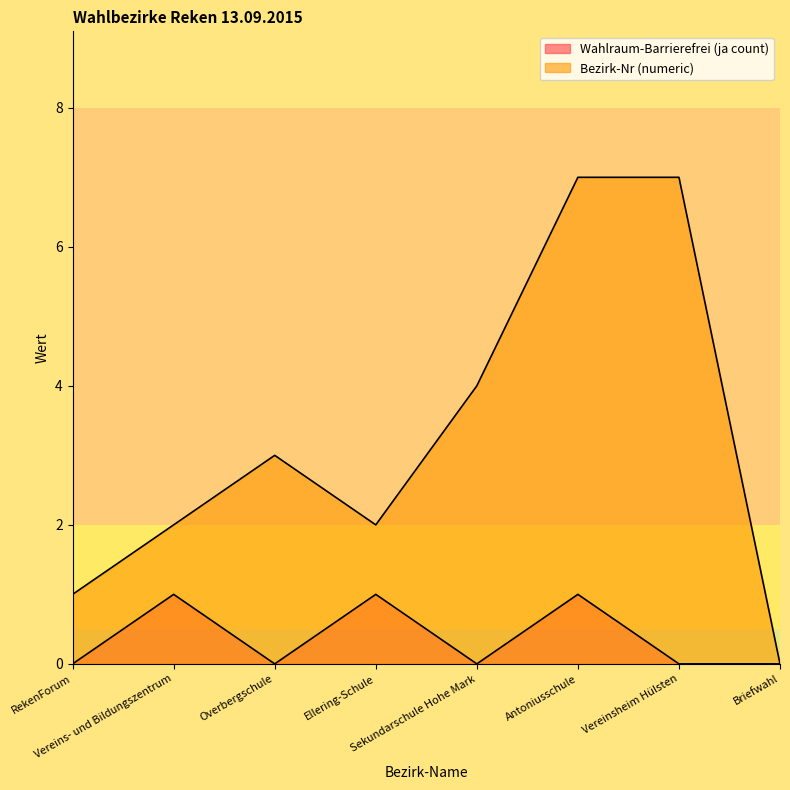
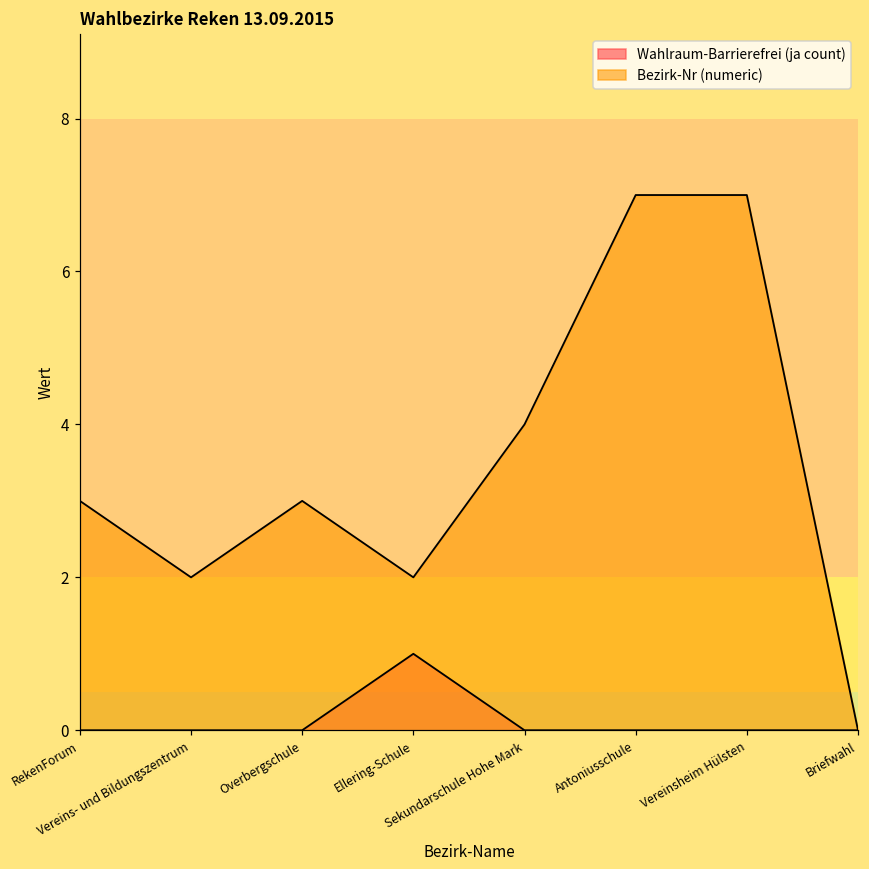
  {
    "Wahlraum-Barrierefrei (ja count)": {
      "RekenForum": 0,
-     "Vereins- und Bildungszentrum": 1,
+     "Vereins- und Bildungszentrum": 0,
      "Overbergschule": 0,
      "Ellering-Schule": 1,
      "Sekundarschule Hohe Mark": 0,
-     "Antoniusschule": 1,
+     "Antoniusschule": 0,
      "Vereinsheim Hülsten": 0
    },
    "Bezirk-Nr (numeric)": {
-     "RekenForum": 1,
+     "RekenForum": 3,
      "Vereins- und Bildungszentrum": 2,
      "Overbergschule": 3,
      "Ellering-Schule": 2,
      "Sekundarschule Hohe Mark": 4,
      "Antoniusschule": 7,
      "Vereinsheim Hülsten": 7
    }
  }
